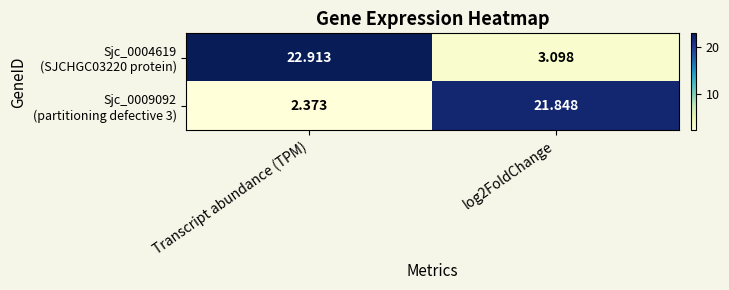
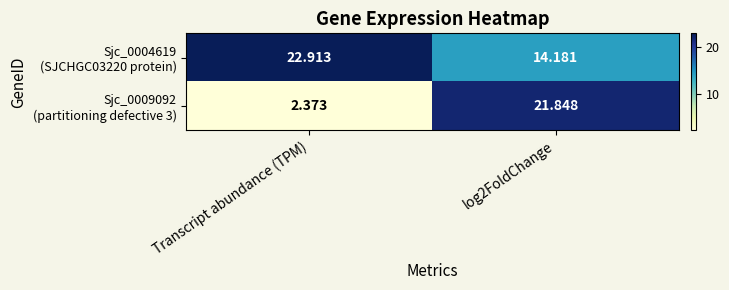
  {
    "Sjc_0004619 (SJCHGC03220 protein)": {
      "Transcript abundance (TPM)": 22.913,
-     "log2FoldChange": 3.098
+     "log2FoldChange": 14.181
    },
    "Sjc_0009092 (partitioning defective 3)": {
      "Transcript abundance (TPM)": 2.373,
      "log2FoldChange": 21.848
    }
  }
